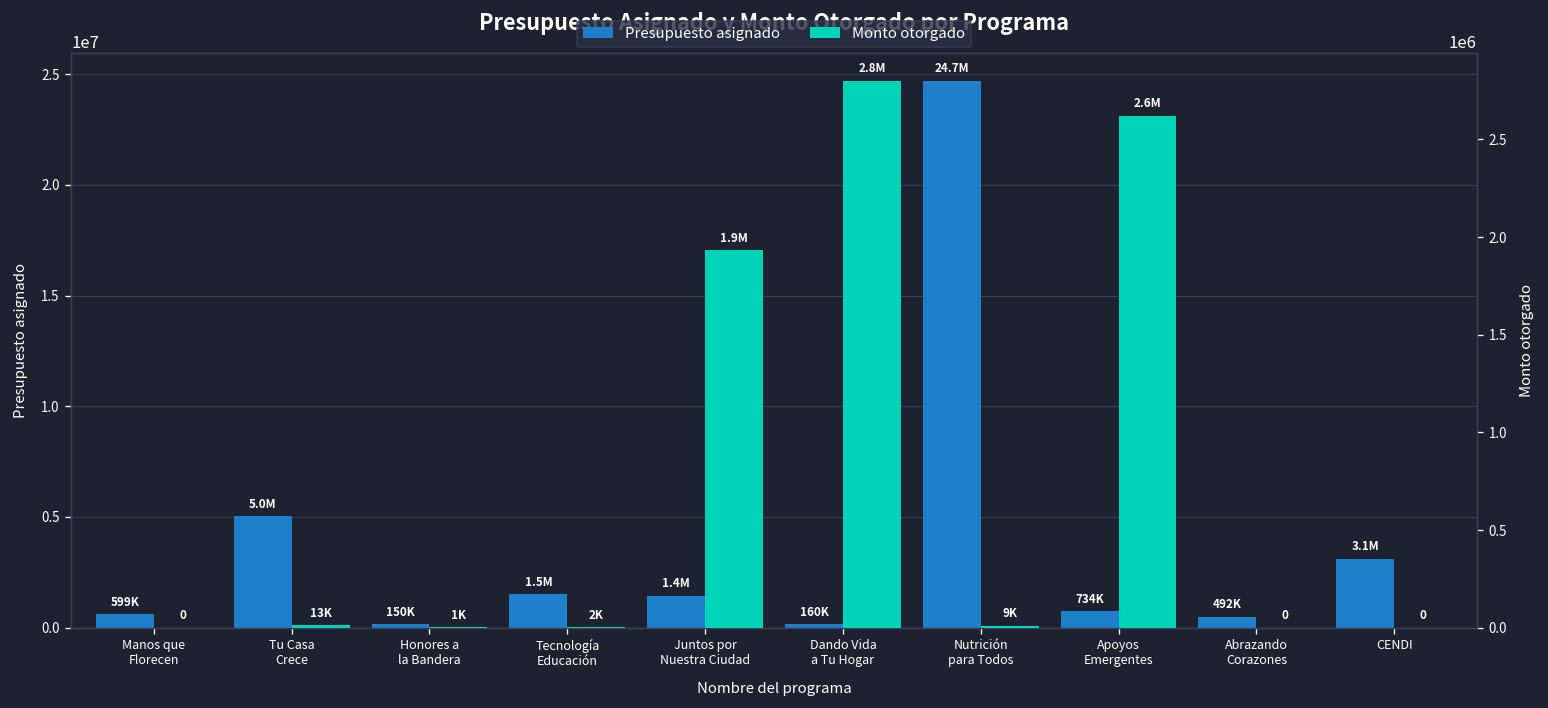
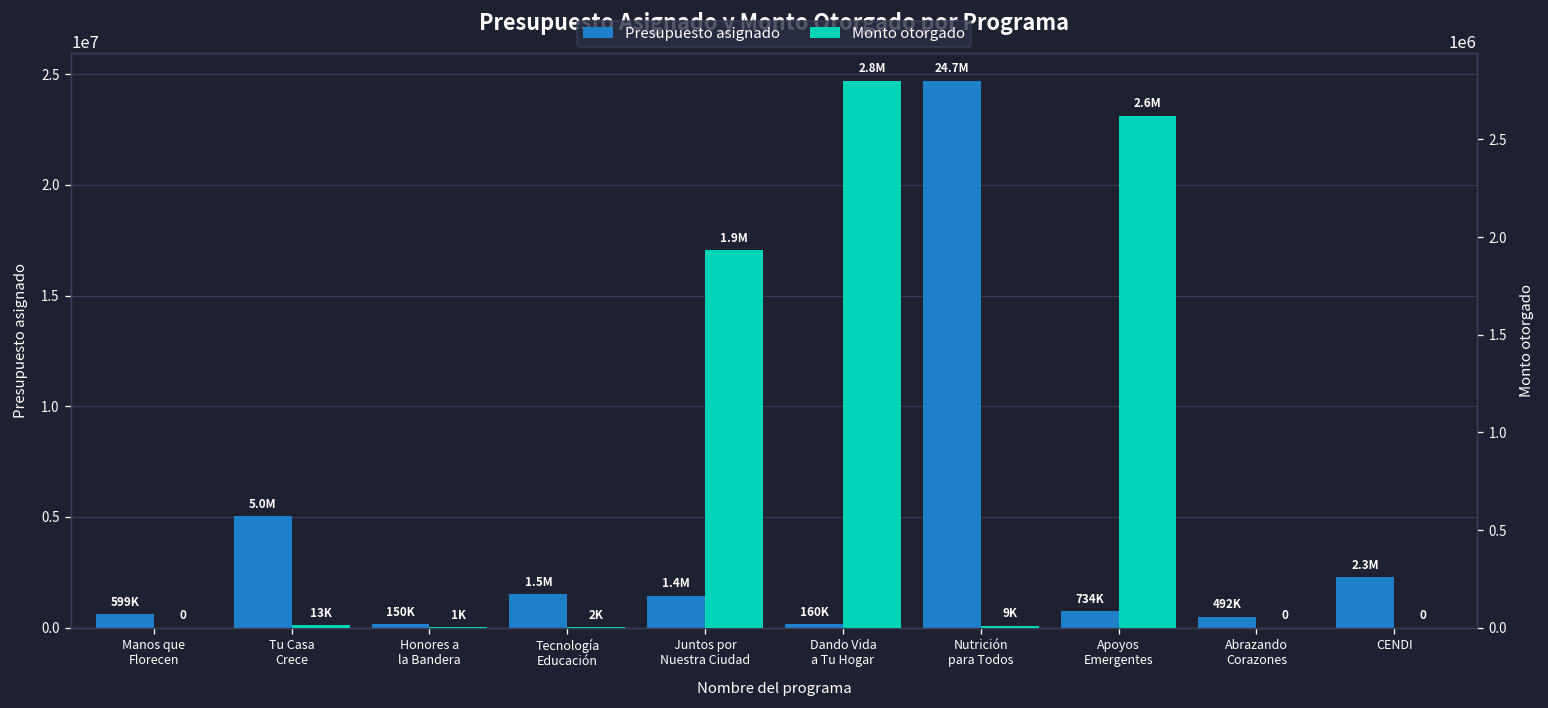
  {
    "Presupuesto asignado": {
      "Manos que Florecen": "599K",
      "Tu Casa Crece": "5.0M",
      "Honores a la Bandera": "150K",
      "Tecnología Educación": "1.5M",
      "Juntos por Nuestra Ciudad": "1.4M",
      "Dando Vida a Tu Hogar": "160K",
      "Nutrición para Todos": "24.7M",
      "Apoyos Emergentes": "734K",
      "Abrazando Corazones": "492K",
-     "CENDI": "3.1M"
+     "CENDI": "2.3M"
    },
    "Monto otorgado": {
      "Manos que Florecen": "0",
      "Tu Casa Crece": "13K",
      "Honores a la Bandera": "1K",
      "Tecnología Educación": "2K",
      "Juntos por Nuestra Ciudad": "1.9M",
      "Dando Vida a Tu Hogar": "2.8M",
      "Nutrición para Todos": "9K",
      "Apoyos Emergentes": "2.6M",
      "Abrazando Corazones": "0",
      "CENDI": "0"
    }
  }
